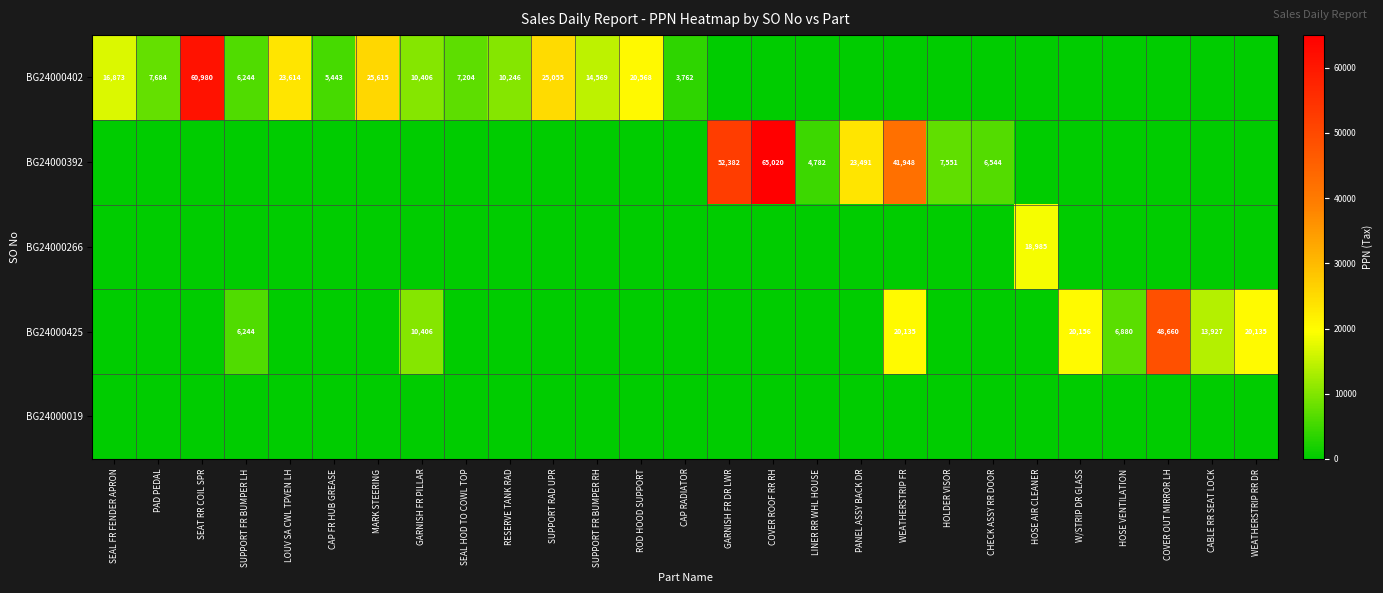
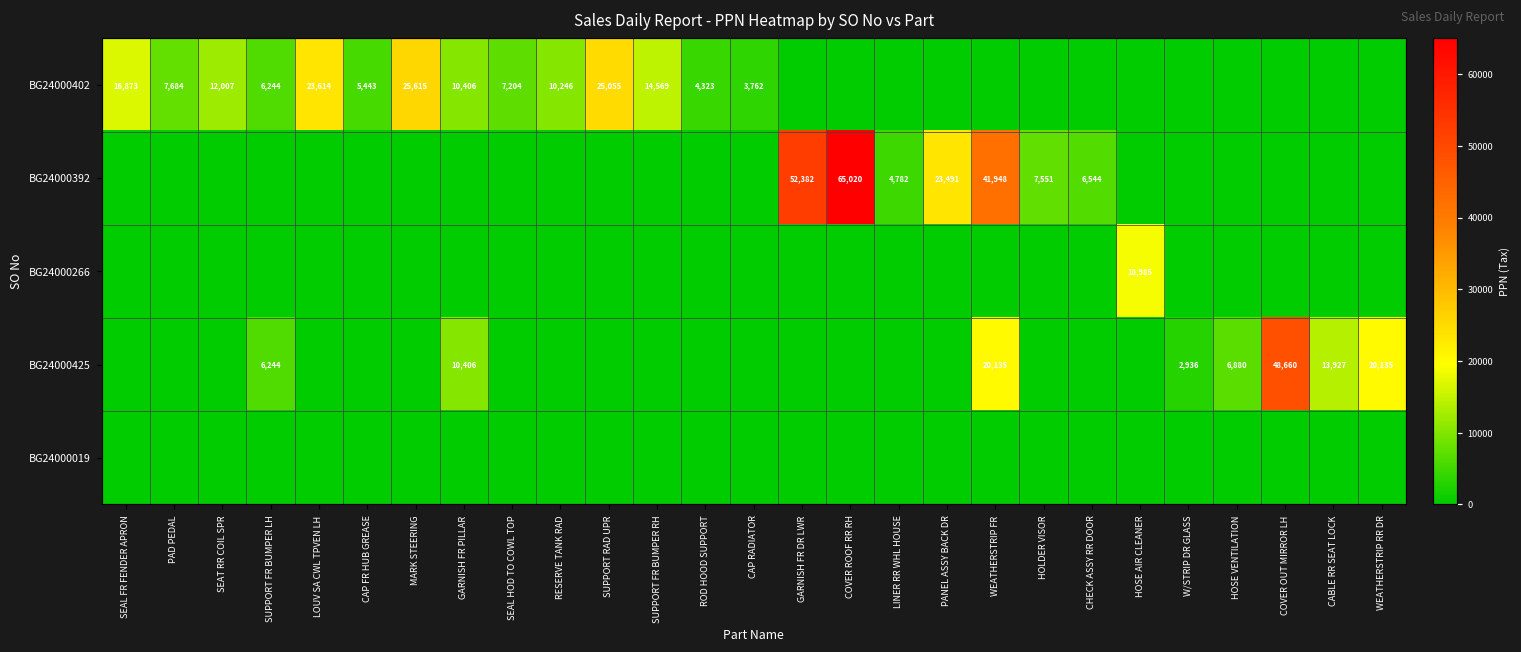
  {
    "BG24000402": {
      "SEAL FR FENDER APRON": "16,873",
      "PAD PEDAL": "7,684",
-     "SEAT RR COIL SPR": "60,980",
+     "SEAT RR COIL SPR": "12,007",
      "SUPPORT FR BUMPER LH": "6,244",
      "LOUV SA CWL TPVEN LH": "23,614",
      "CAP FR HUB GREASE": "5,443",
      "MARK STEERING": "25,615",
      "GARNISH FR PILLAR": "10,406",
      "SEAL HOD TO COWL TOP": "7,204",
      "RESERVE TANK RAD": "10,246",
      "SUPPORT RAD UPR": "25,055",
      "SUPPORT FR BUMPER RH": "14,569",
-     "ROD HOOD SUPPORT": "20,568",
+     "ROD HOOD SUPPORT": "4,323",
      "CAP RADIATOR": "3,762"
    },
    "BG24000392": {
      "GARNISH FR DR LWR": "52,382",
      "COVER ROOF RR RH": "65,020",
      "LINER RR WHL HOUSE": "4,782",
      "PANEL ASSY BACK DR": "23,491",
      "WEATHERSTRIP FR": "41,948",
      "HOLDER VISOR": "7,551",
      "CHECK ASSY RR DOOR": "6,544"
    },
    "BG24000266": {
      "HOSE AIR CLEANER": "18,985"
    },
    "BG24000425": {
      "SUPPORT FR BUMPER LH": "6,244",
      "GARNISH FR PILLAR": "10,406",
      "WEATHERSTRIP FR": "20,135",
-     "W/STRIP DR GLASS": "20,156",
+     "W/STRIP DR GLASS": "2,936",
      "HOSE VENTILATION": "6,880",
      "COVER OUT MIRROR LH": "48,660",
      "CABLE RR SEAT LOCK": "13,927",
      "WEATHERSTRIP RR DR": "20,135"
    }
  }
